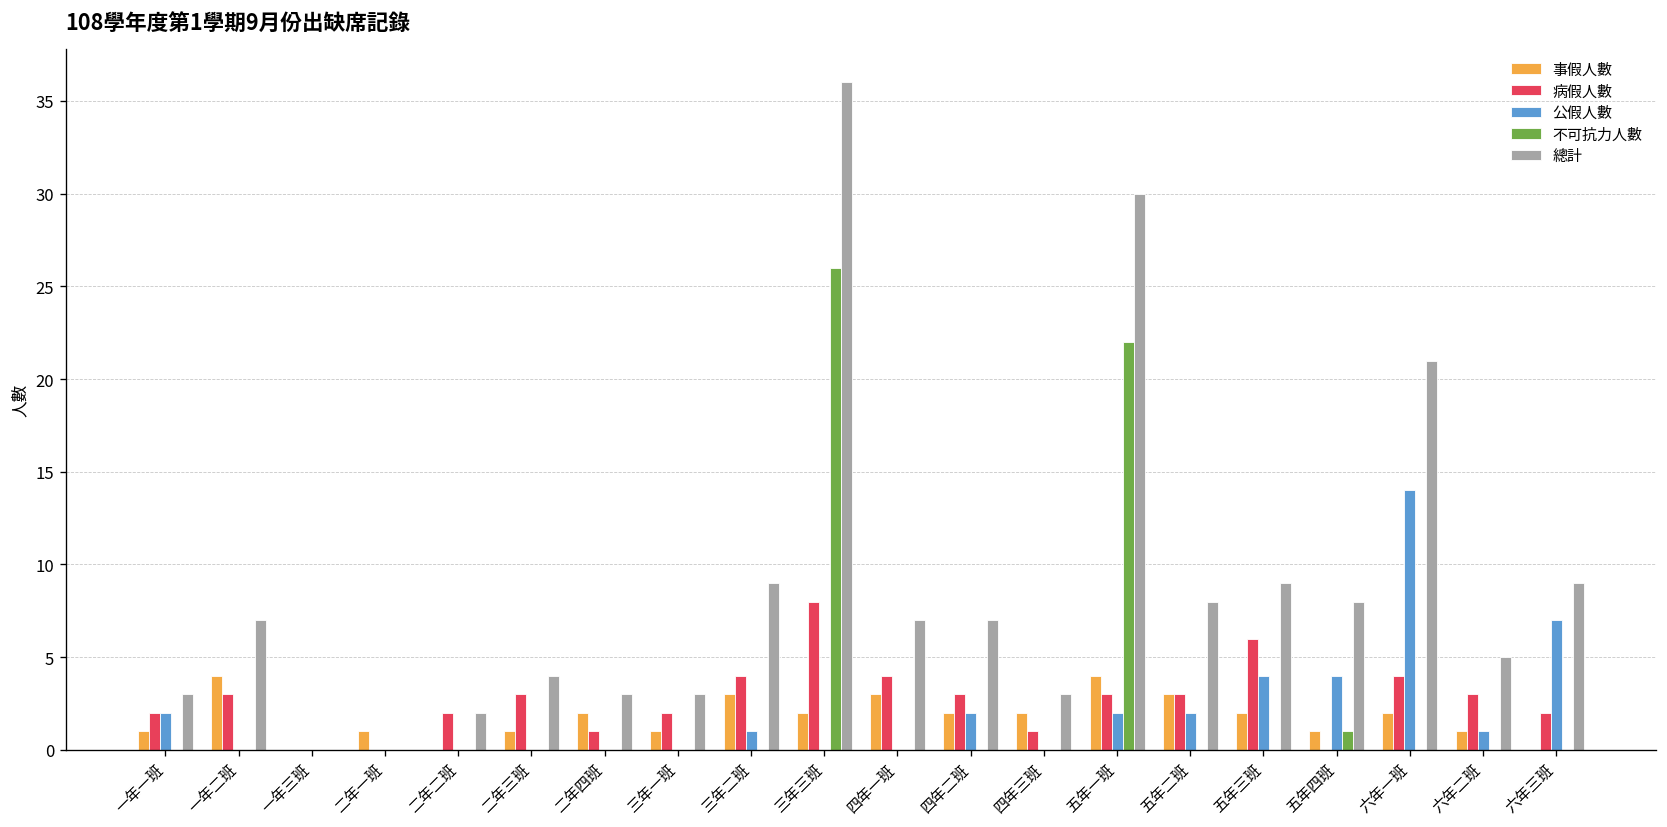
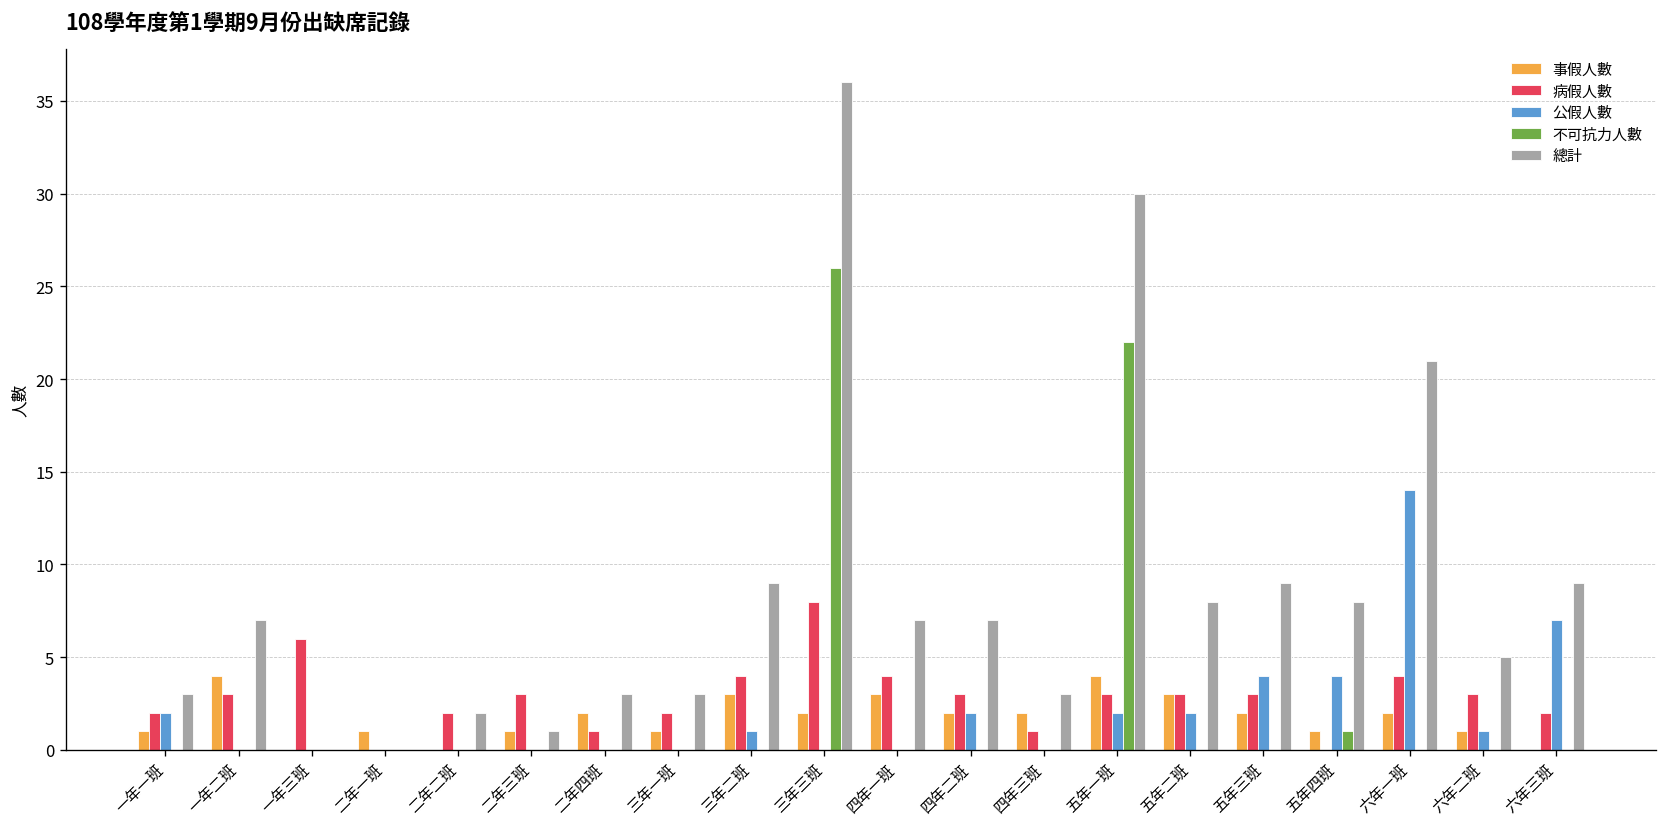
  {
    "事假人數": {
      "一年一班": 1,
      "一年二班": 4,
      "一年三班": 0,
      "二年一班": 1,
      "二年二班": 0,
      "二年三班": 1,
      "二年四班": 2,
      "三年一班": 1,
      "三年二班": 3,
      "三年三班": 2,
      "四年一班": 3,
      "四年二班": 2,
      "四年三班": 2,
      "五年一班": 4,
      "五年二班": 3,
      "五年三班": 2,
      "五年四班": 1,
      "六年一班": 2,
      "六年二班": 1,
      "六年三班": 0
    },
    "病假人數": {
      "一年一班": 2,
      "一年二班": 3,
-     "一年三班": 0,
+     "一年三班": 6,
      "二年一班": 0,
      "二年二班": 2,
      "二年三班": 3,
      "二年四班": 1,
      "三年一班": 2,
      "三年二班": 4,
      "三年三班": 8,
      "四年一班": 4,
      "四年二班": 3,
      "四年三班": 1,
      "五年一班": 3,
      "五年二班": 3,
-     "五年三班": 6,
+     "五年三班": 3,
      "五年四班": 0,
      "六年一班": 4,
      "六年二班": 3,
      "六年三班": 2
    },
    "公假人數": {
      "一年一班": 2,
      "一年二班": 0,
      "一年三班": 0,
      "二年一班": 0,
      "二年二班": 0,
      "二年三班": 0,
      "二年四班": 0,
      "三年一班": 0,
      "三年二班": 1,
      "三年三班": 0,
      "四年一班": 0,
      "四年二班": 2,
      "四年三班": 0,
      "五年一班": 2,
      "五年二班": 2,
      "五年三班": 4,
      "五年四班": 4,
      "六年一班": 14,
      "六年二班": 1,
      "六年三班": 7
    },
    "不可抗力人數": {
      "一年一班": 0,
      "一年二班": 0,
      "一年三班": 0,
      "二年一班": 0,
      "二年二班": 0,
      "二年三班": 0,
      "二年四班": 0,
      "三年一班": 0,
      "三年二班": 0,
      "三年三班": 26,
      "四年一班": 0,
      "四年二班": 0,
      "四年三班": 0,
      "五年一班": 22,
      "五年二班": 0,
      "五年三班": 0,
      "五年四班": 1,
      "六年一班": 0,
      "六年二班": 0,
      "六年三班": 0
    },
    "總計": {
      "一年一班": 3,
      "一年二班": 7,
      "一年三班": 0,
      "二年一班": 0,
      "二年二班": 2,
-     "二年三班": 4,
+     "二年三班": 1,
      "二年四班": 3,
      "三年一班": 3,
      "三年二班": 9,
      "三年三班": 36,
      "四年一班": 7,
      "四年二班": 7,
      "四年三班": 3,
      "五年一班": 30,
      "五年二班": 8,
      "五年三班": 9,
      "五年四班": 8,
      "六年一班": 21,
      "六年二班": 5,
      "六年三班": 9
    }
  }
